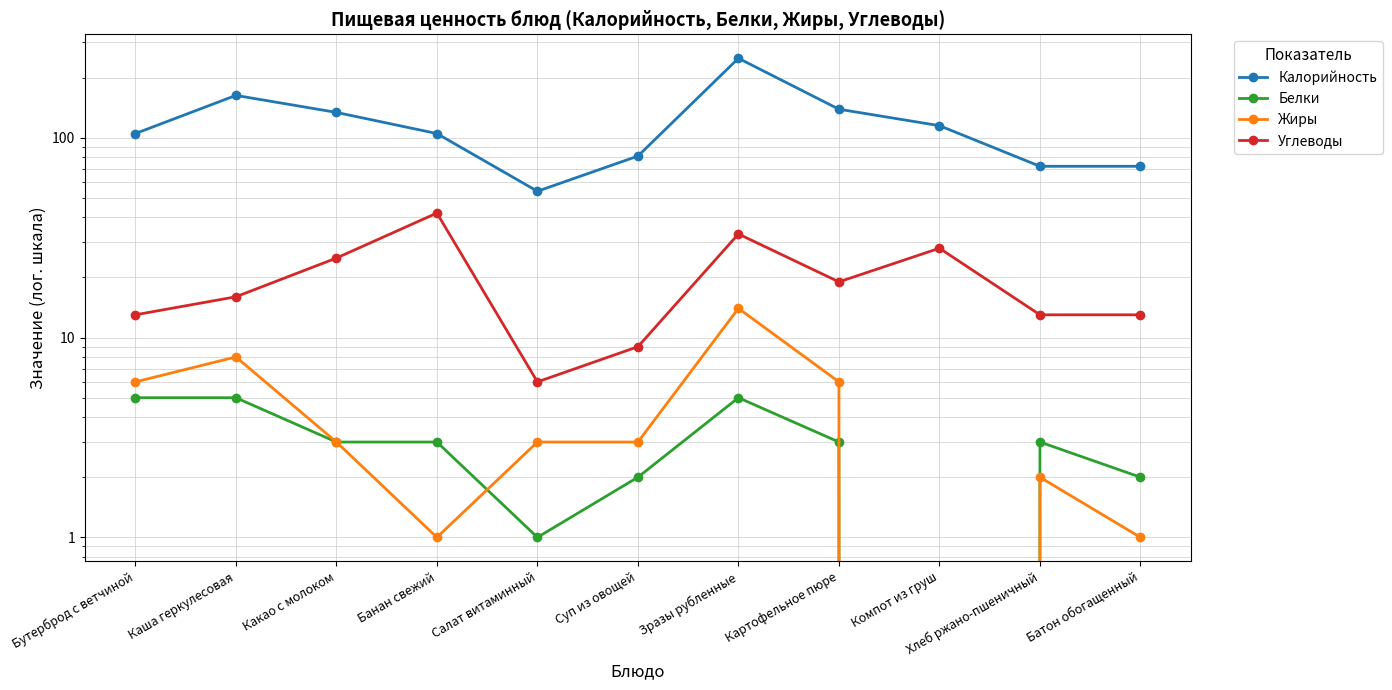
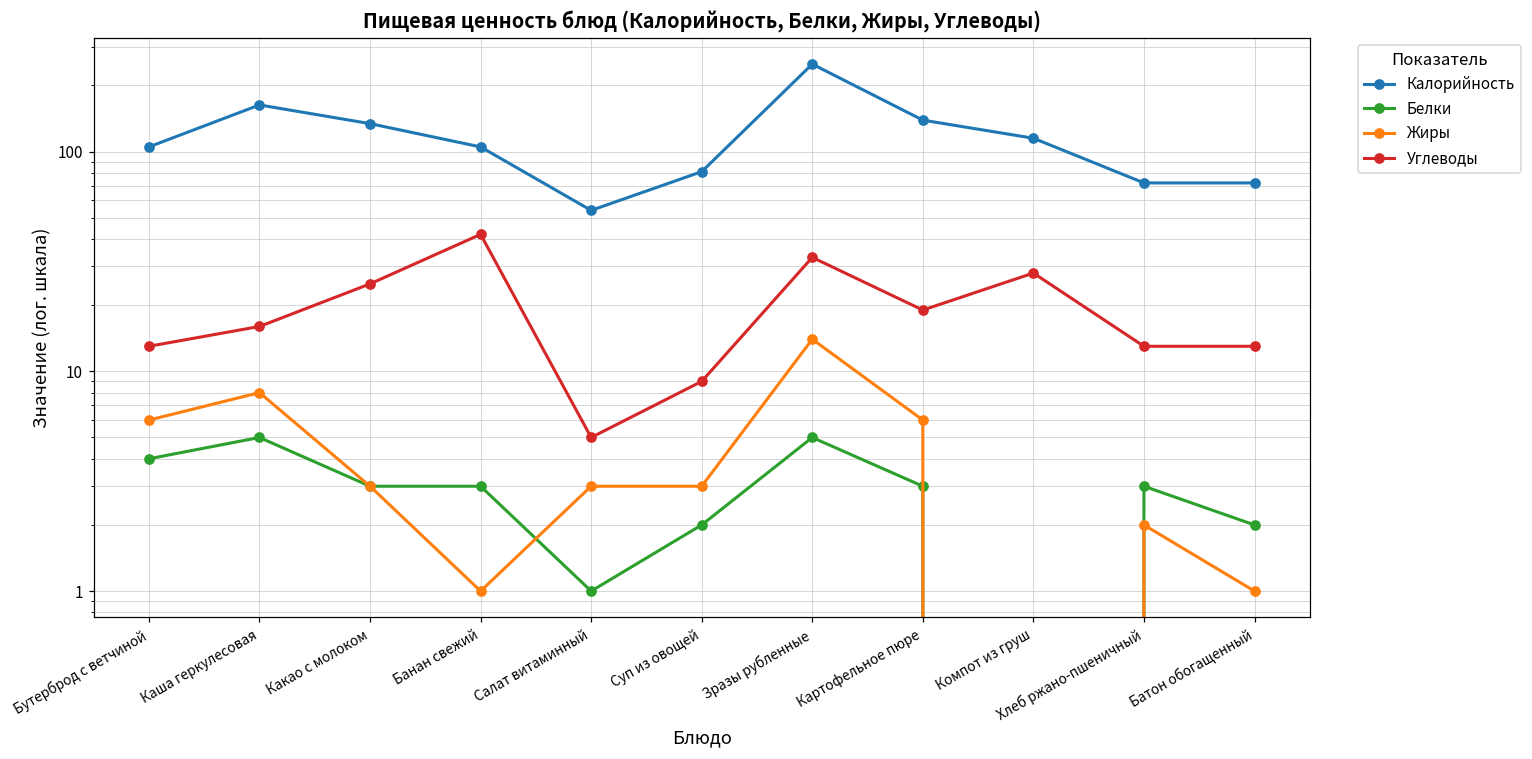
  {
    "Калорийность": {
      "Бутерброд с ветчиной": 110,
      "Каша геркулесовая": 160,
      "Какао с молоком": 130,
      "Банан свежий": 110,
      "Салат витаминный": 54,
      "Суп из овощей": 81,
      "Зразы рубленные": 250,
      "Картофельное пюре": 140,
      "Компот из груш": 120,
      "Хлеб ржано-пшеничный": 72,
      "Батон обогащенный": 72
    },
    "Белки": {
-     "Бутерброд с ветчиной": 5,
+     "Бутерброд с ветчиной": 4,
      "Каша геркулесовая": 5,
      "Банан свежий": 3,
      "Салат витаминный": 1,
      "Суп из овощей": 2,
      "Зразы рубленные": 5,
      "Картофельное пюре": 3,
      "Хлеб ржано-пшеничный": 3,
      "Батон обогащенный": 2
    },
    "Жиры": {
      "Бутерброд с ветчиной": 6,
      "Каша геркулесовая": 8,
      "Банан свежий": 1,
      "Салат витаминный": 3,
      "Суп из овощей": 3,
      "Зразы рубленные": 14,
      "Картофельное пюре": 6,
      "Хлеб ржано-пшеничный": 2,
      "Батон обогащенный": 1
    },
    "Углеводы": {
      "Бутерброд с ветчиной": 13,
      "Каша геркулесовая": 16,
      "Какао с молоком": 25,
      "Банан свежий": 42,
-     "Салат витаминный": 6,
+     "Салат витаминный": 5,
      "Суп из овощей": 9,
      "Зразы рубленные": 33,
      "Картофельное пюре": 19,
      "Компот из груш": 28,
      "Хлеб ржано-пшеничный": 13,
      "Батон обогащенный": 13
    }
  }
